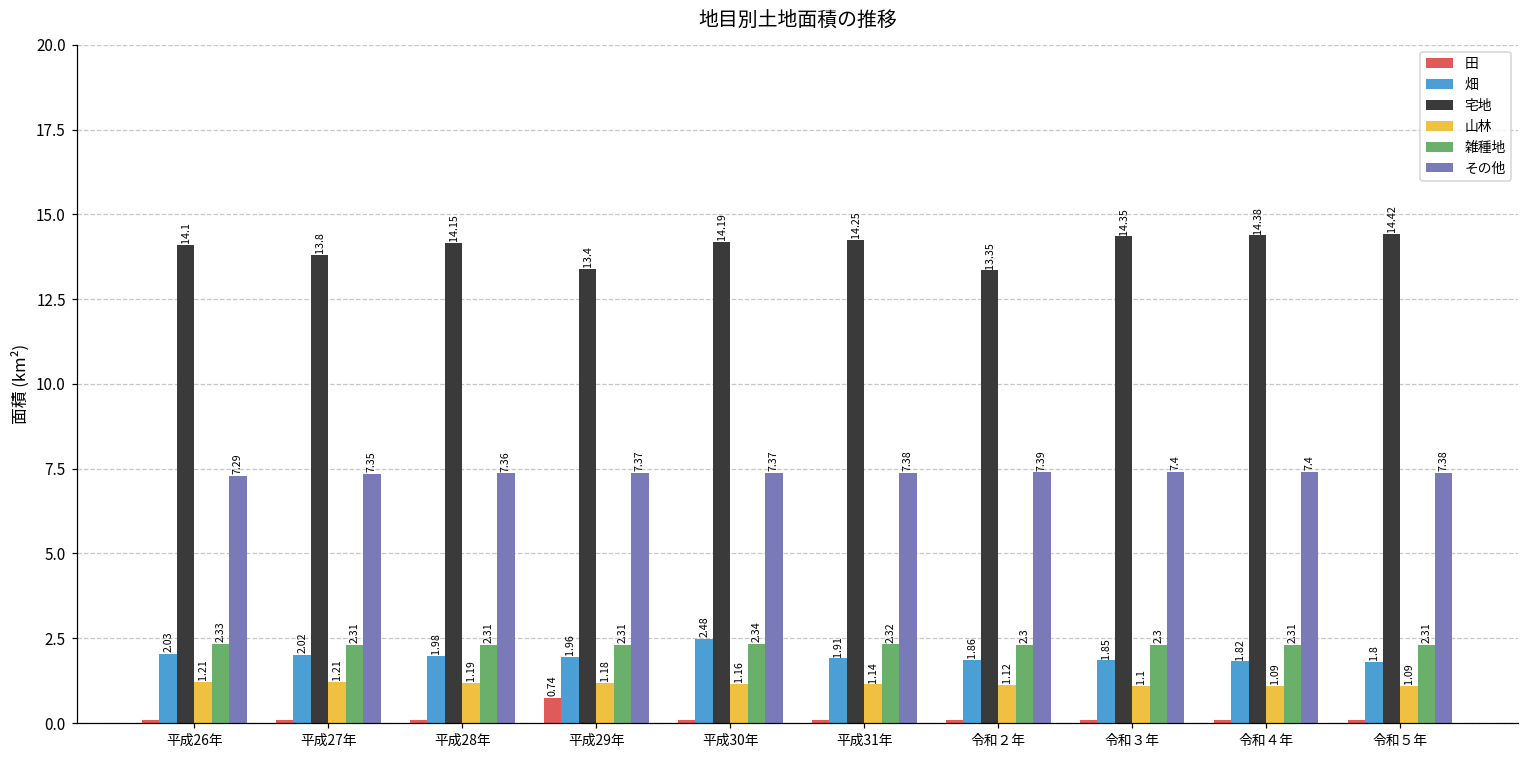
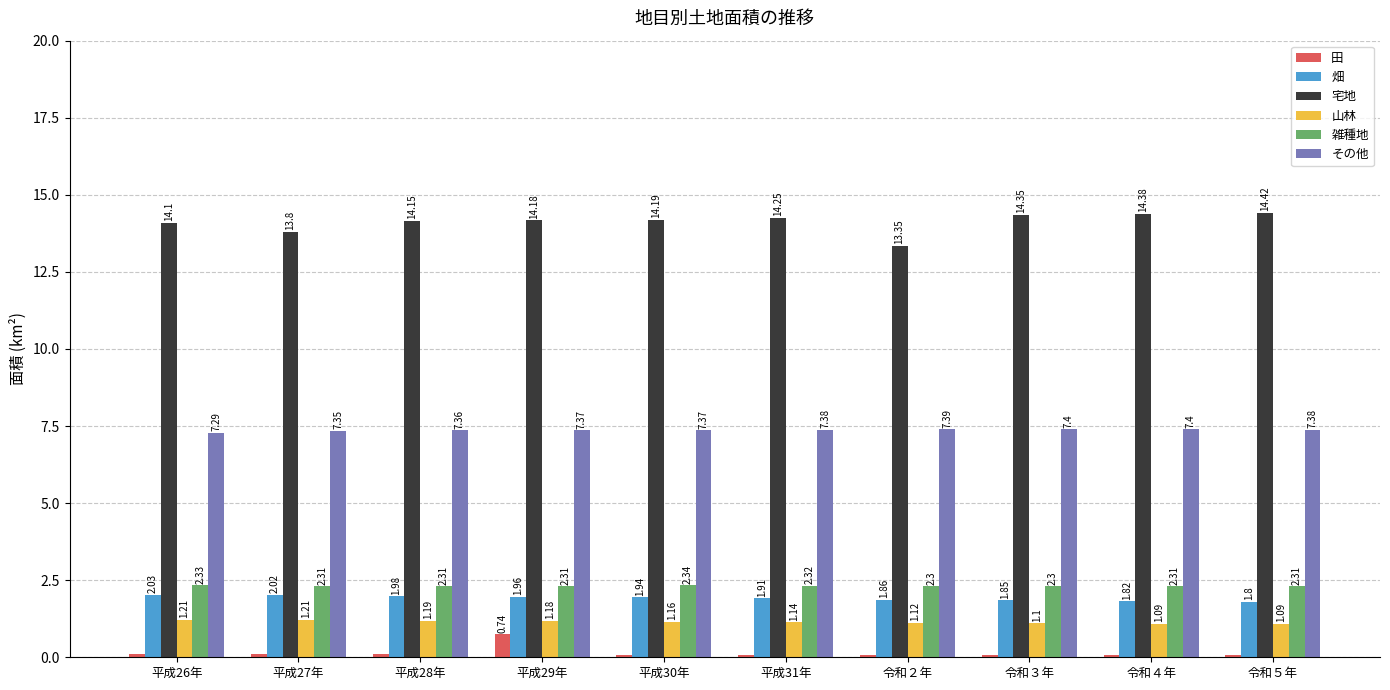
  {
    "田": {
      "平成29年": 0.74
    },
    "畑": {
      "平成26年": 2.03,
      "平成27年": 2.02,
      "平成28年": 1.98,
      "平成29年": 1.96,
-     "平成30年": 2.48,
+     "平成30年": 1.94,
      "平成31年": 1.91,
      "令和２年": 1.86,
      "令和３年": 1.85,
      "令和４年": 1.82,
      "令和５年": 1.8
    },
    "宅地": {
      "平成26年": 14.1,
      "平成27年": 13.8,
      "平成28年": 14.15,
-     "平成29年": 13.4,
+     "平成29年": 14.18,
      "平成30年": 14.19,
      "平成31年": 14.25,
      "令和２年": 13.35,
      "令和３年": 14.35,
      "令和４年": 14.38,
      "令和５年": 14.42
    },
    "山林": {
      "平成26年": 1.21,
      "平成27年": 1.21,
      "平成28年": 1.19,
      "平成29年": 1.18,
      "平成30年": 1.16,
      "平成31年": 1.14,
      "令和２年": 1.12,
      "令和３年": 1.1,
      "令和４年": 1.09,
      "令和５年": 1.09
    },
    "雑種地": {
      "平成26年": 2.33,
      "平成27年": 2.31,
      "平成28年": 2.31,
      "平成29年": 2.31,
      "平成30年": 2.34,
      "平成31年": 2.32,
      "令和２年": 2.3,
      "令和３年": 2.3,
      "令和４年": 2.31,
      "令和５年": 2.31
    },
    "その他": {
      "平成26年": 7.29,
      "平成27年": 7.35,
      "平成28年": 7.36,
      "平成29年": 7.37,
      "平成30年": 7.37,
      "平成31年": 7.38,
      "令和２年": 7.39,
      "令和３年": 7.4,
      "令和４年": 7.4,
      "令和５年": 7.38
    }
  }
